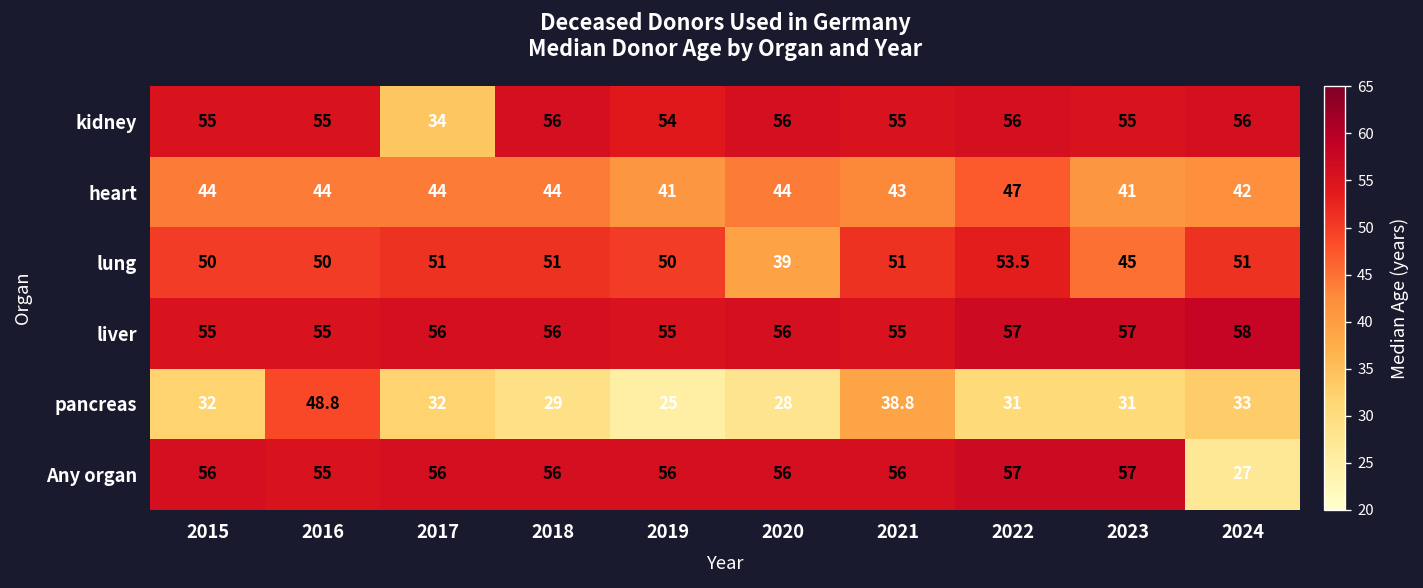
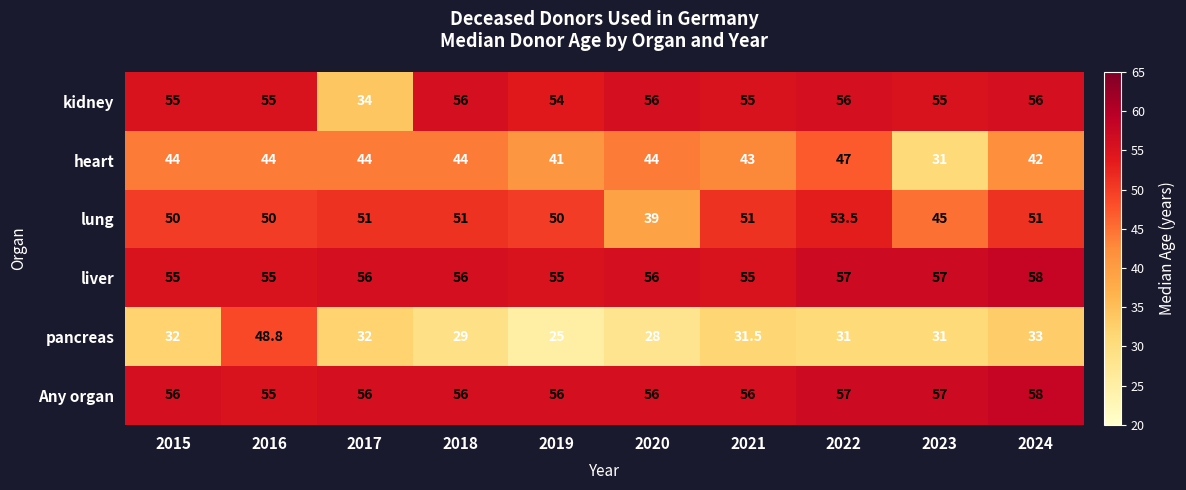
  {
    "kidney": {
      "2015": 55,
      "2016": 55,
      "2017": 34,
      "2018": 56,
      "2019": 54,
      "2020": 56,
      "2021": 55,
      "2022": 56,
      "2023": 55,
      "2024": 56
    },
    "heart": {
      "2015": 44,
      "2016": 44,
      "2017": 44,
      "2018": 44,
      "2019": 41,
      "2020": 44,
      "2021": 43,
      "2022": 47,
-     "2023": 41,
+     "2023": 31,
      "2024": 42
    },
    "lung": {
      "2015": 50,
      "2016": 50,
      "2017": 51,
      "2018": 51,
      "2019": 50,
      "2020": 39,
      "2021": 51,
      "2022": 53.5,
      "2023": 45,
      "2024": 51
    },
    "liver": {
      "2015": 55,
      "2016": 55,
      "2017": 56,
      "2018": 56,
      "2019": 55,
      "2020": 56,
      "2021": 55,
      "2022": 57,
      "2023": 57,
      "2024": 58
    },
    "pancreas": {
      "2015": 32,
      "2016": 48.8,
      "2017": 32,
      "2018": 29,
      "2019": 25,
      "2020": 28,
-     "2021": 38.8,
+     "2021": 31.5,
      "2022": 31,
      "2023": 31,
      "2024": 33
    },
    "Any organ": {
      "2015": 56,
      "2016": 55,
      "2017": 56,
      "2018": 56,
      "2019": 56,
      "2020": 56,
      "2021": 56,
      "2022": 57,
      "2023": 57,
-     "2024": 27
+     "2024": 58
    }
  }
